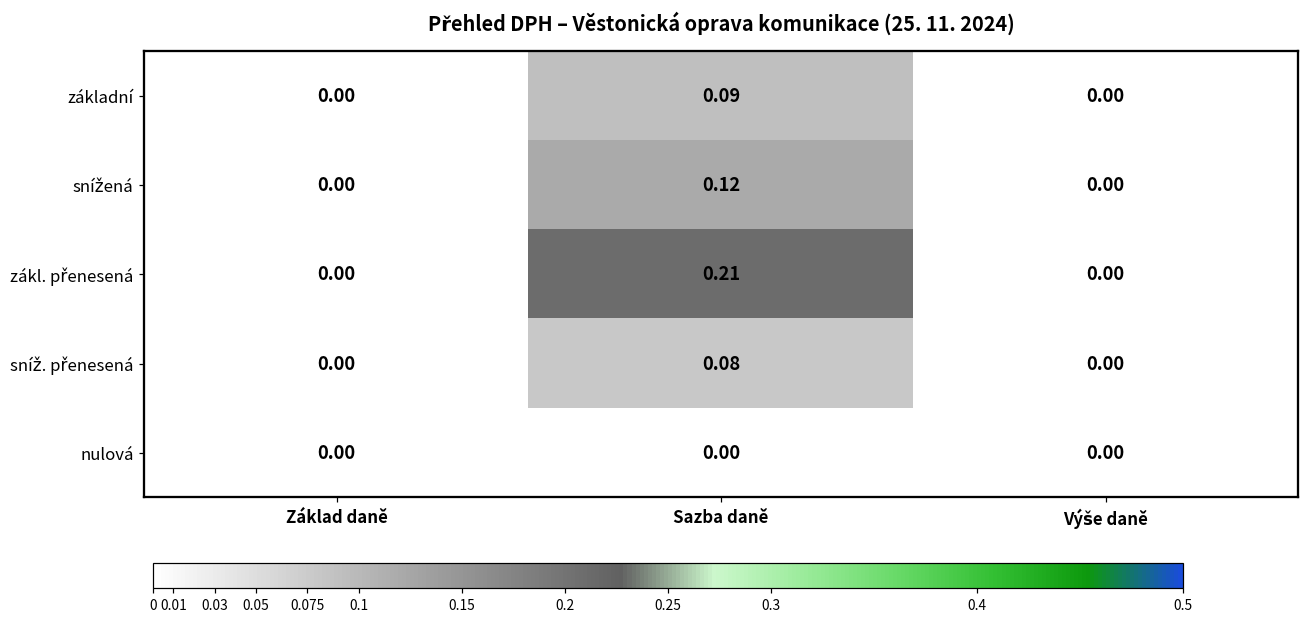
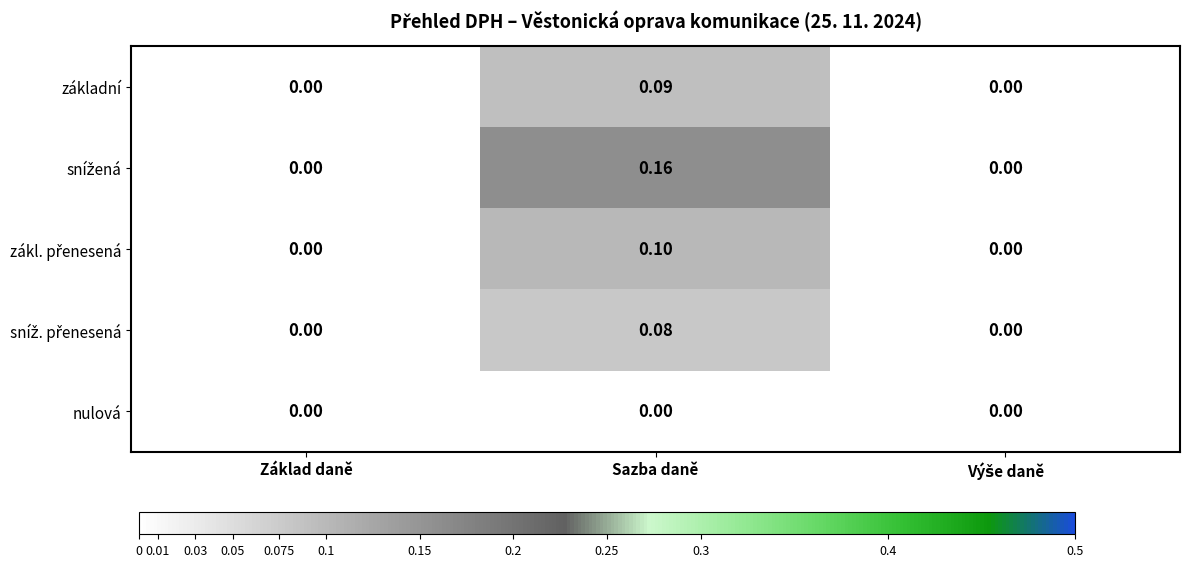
  {
    "základní": {
      "Základ daně": 0.00,
      "Sazba daně": 0.09,
      "Výše daně": 0.00
    },
    "snížená": {
      "Základ daně": 0.00,
-     "Sazba daně": 0.12,
+     "Sazba daně": 0.16,
      "Výše daně": 0.00
    },
    "zákl. přenesená": {
      "Základ daně": 0.00,
-     "Sazba daně": 0.21,
+     "Sazba daně": 0.10,
      "Výše daně": 0.00
    },
    "sníž. přenesená": {
      "Základ daně": 0.00,
      "Sazba daně": 0.08,
      "Výše daně": 0.00
    },
    "nulová": {
      "Základ daně": 0.00,
      "Sazba daně": 0.00,
      "Výše daně": 0.00
    }
  }
